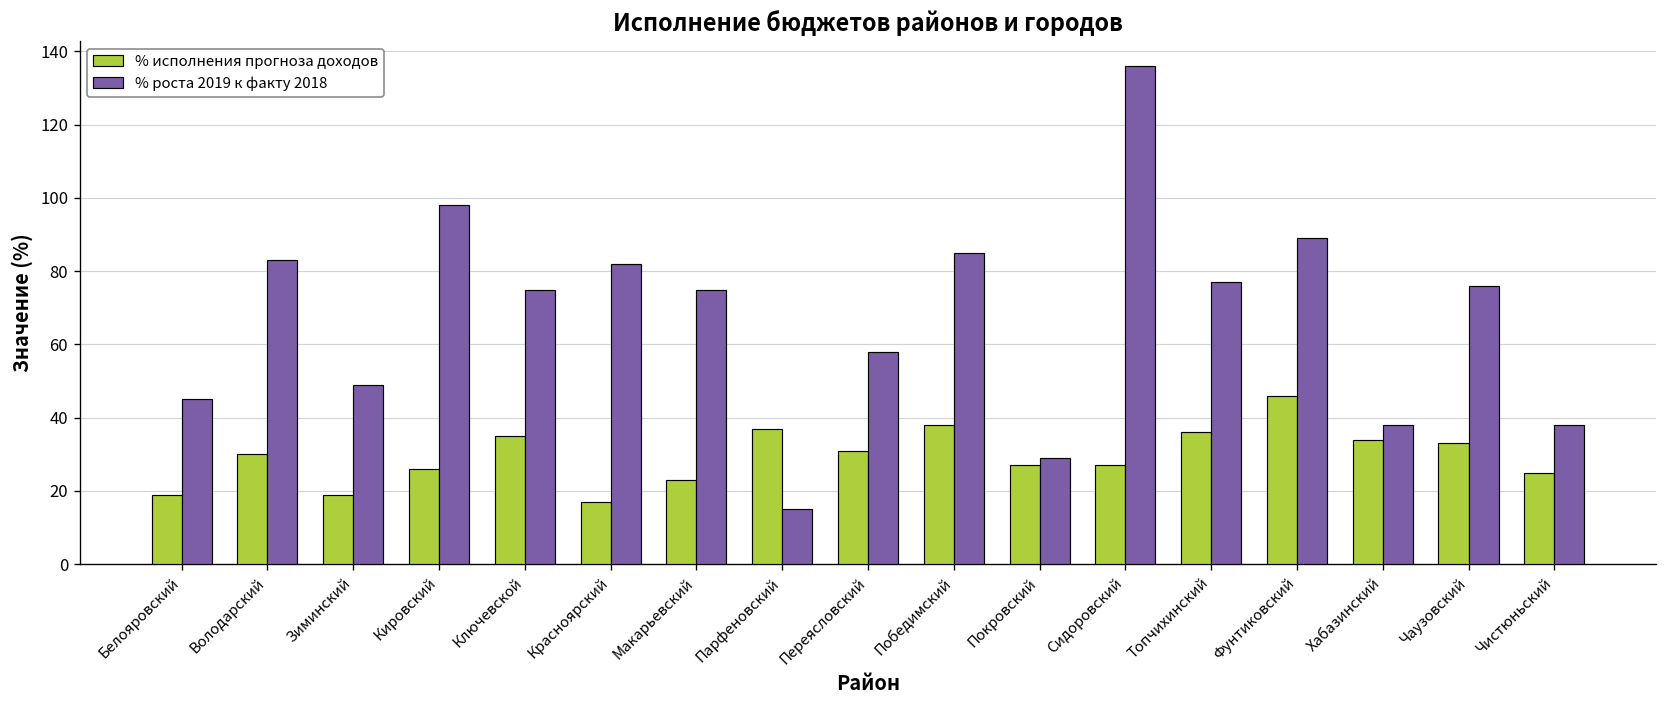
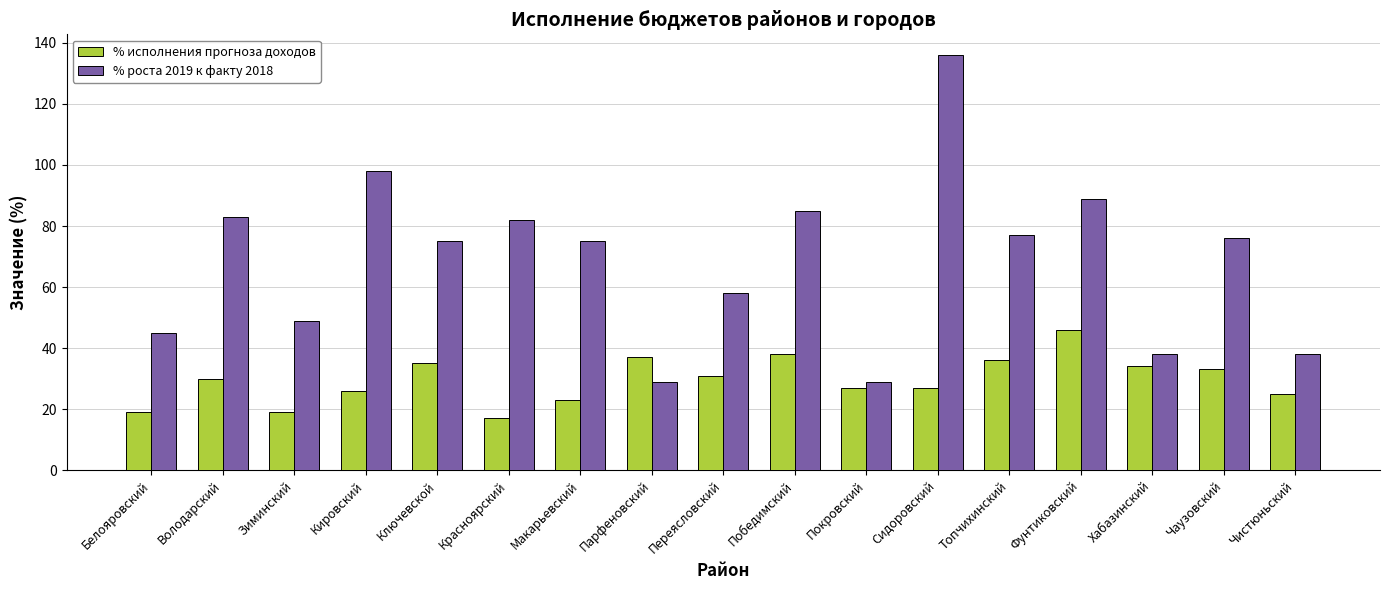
  {
    "% исполнения прогноза доходов": {
      "Белояровский": 19,
      "Володарский": 30,
      "Зиминский": 19,
      "Кировский": 26,
      "Ключевской": 35,
      "Красноярский": 17,
      "Макарьевский": 23,
      "Парфеновский": 37,
      "Переясловский": 31,
      "Победимский": 38,
      "Покровский": 27,
      "Сидоровский": 27,
      "Топчихинский": 36,
      "Фунтиковский": 46,
      "Хабазинский": 34,
      "Чаузовский": 33,
      "Чистюньский": 25
    },
    "% роста 2019 к факту 2018": {
      "Белояровский": 45,
      "Володарский": 83,
      "Зиминский": 49,
      "Кировский": 98,
      "Ключевской": 75,
      "Красноярский": 82,
      "Макарьевский": 75,
-     "Парфеновский": 15,
+     "Парфеновский": 29,
      "Переясловский": 58,
      "Победимский": 85,
      "Покровский": 29,
      "Сидоровский": 136,
      "Топчихинский": 77,
      "Фунтиковский": 89,
      "Хабазинский": 38,
      "Чаузовский": 76,
      "Чистюньский": 38
    }
  }
